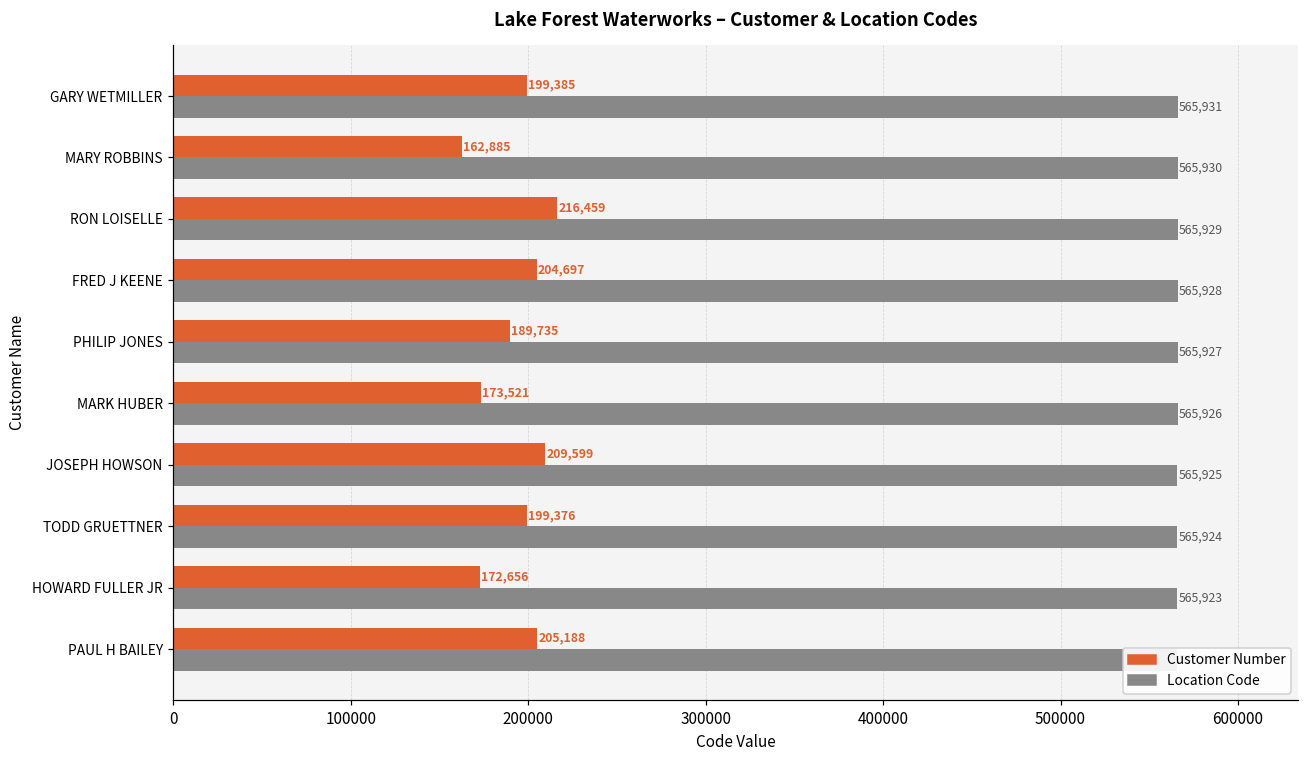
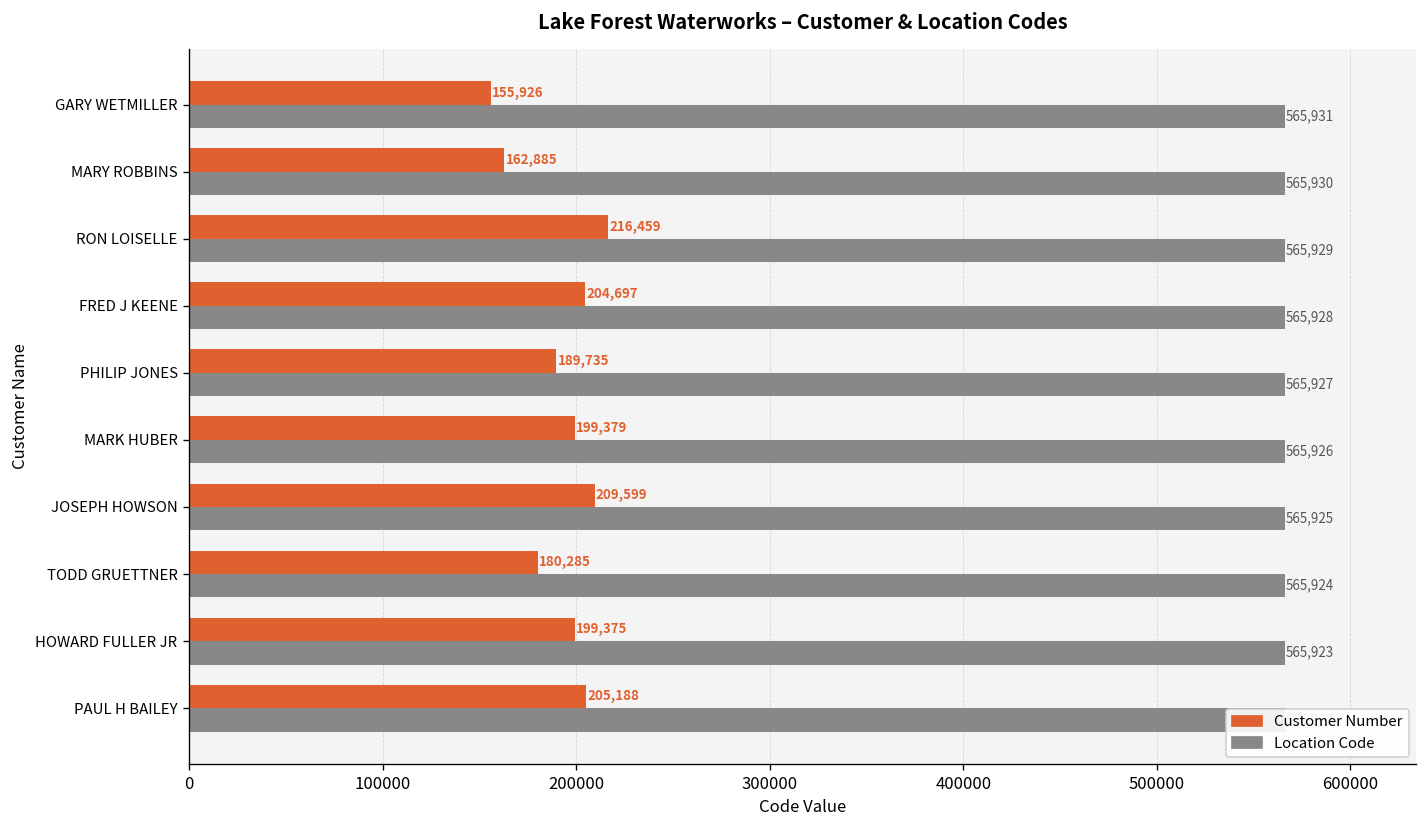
  {
    "Customer Number": {
-     "GARY WETMILLER": "199,385",
+     "GARY WETMILLER": "155,926",
      "MARY ROBBINS": "162,885",
      "RON LOISELLE": "216,459",
      "FRED J KEENE": "204,697",
      "PHILIP JONES": "189,735",
-     "MARK HUBER": "173,521",
+     "MARK HUBER": "199,379",
      "JOSEPH HOWSON": "209,599",
-     "TODD GRUETTNER": "199,376",
-     "HOWARD FULLER JR": "172,656",
+     "TODD GRUETTNER": "180,285",
+     "HOWARD FULLER JR": "199,375",
      "PAUL H BAILEY": "205,188"
    },
    "Location Code": {
      "GARY WETMILLER": "565,931",
      "MARY ROBBINS": "565,930",
      "RON LOISELLE": "565,929",
      "FRED J KEENE": "565,928",
      "PHILIP JONES": "565,927",
      "MARK HUBER": "565,926",
      "JOSEPH HOWSON": "565,925",
      "TODD GRUETTNER": "565,924",
      "HOWARD FULLER JR": "565,923"
    }
  }
